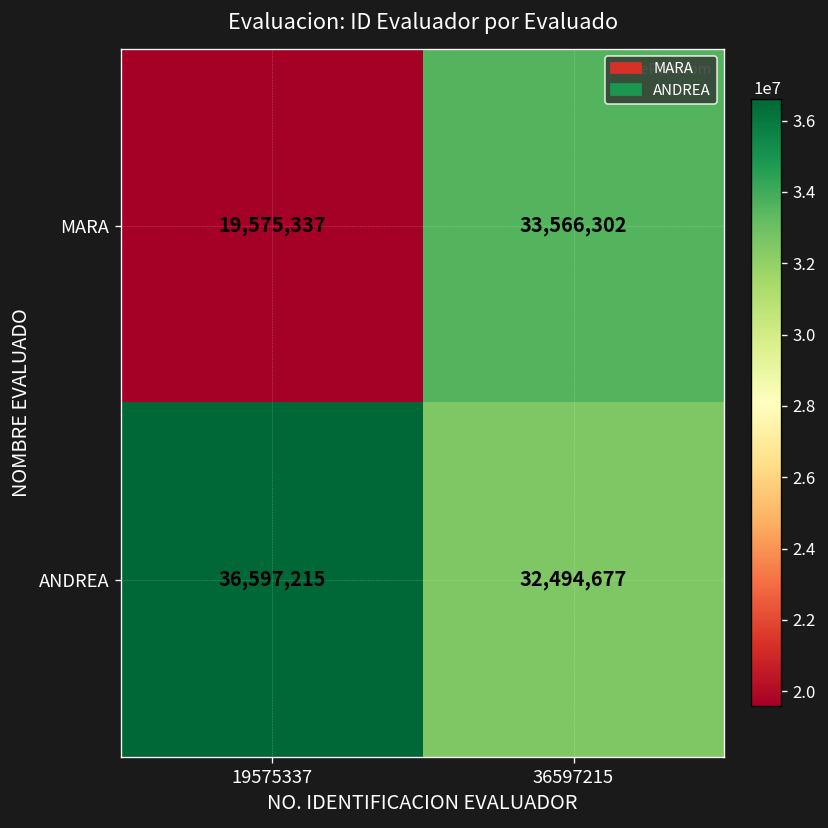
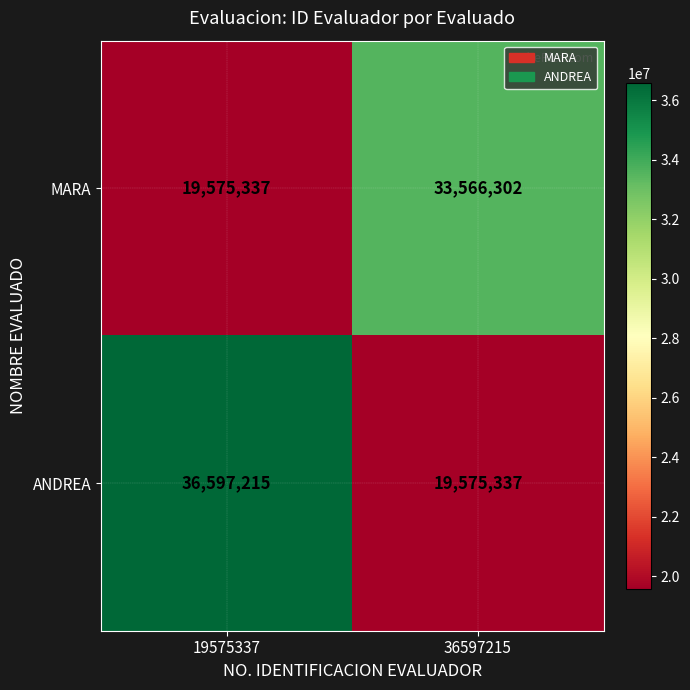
  {
    "MARA": {
      "19575337": "19,575,337",
      "36597215": "33,566,302"
    },
    "ANDREA": {
      "19575337": "36,597,215",
-     "36597215": "32,494,677"
+     "36597215": "19,575,337"
    }
  }
